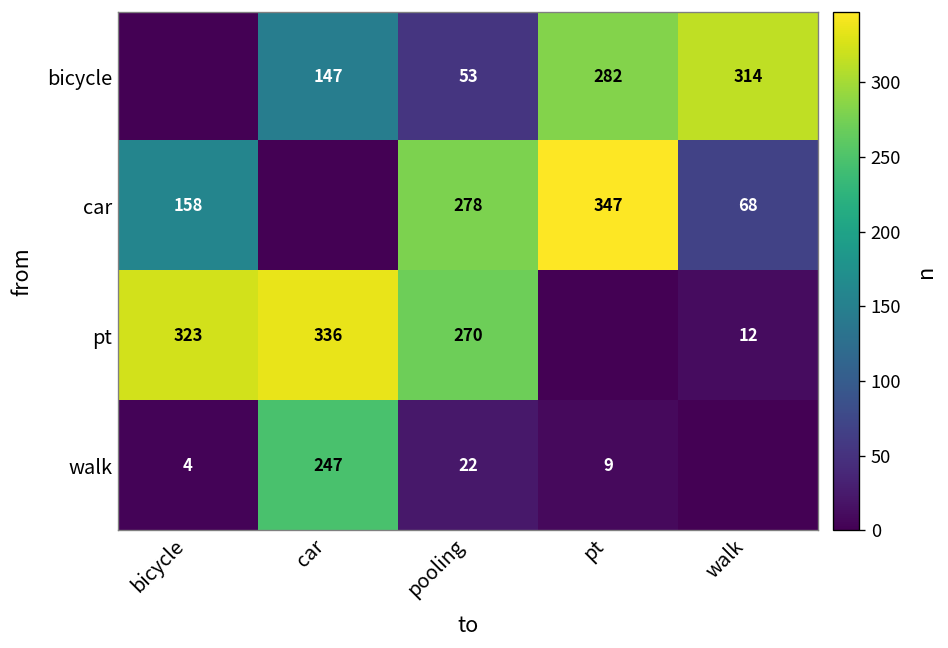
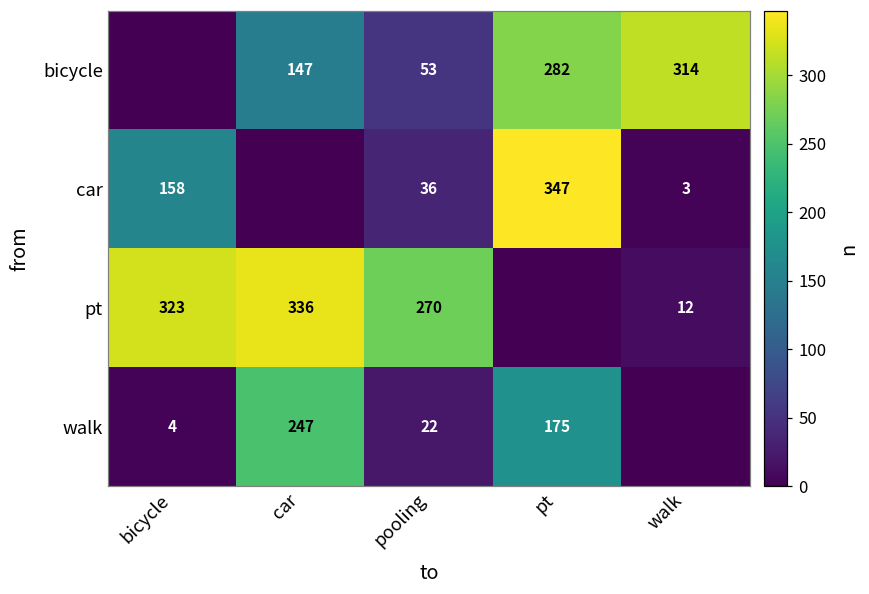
  {
    "bicycle": {
      "car": 147,
      "pooling": 53,
      "pt": 282,
      "walk": 314
    },
    "car": {
      "bicycle": 158,
-     "pooling": 278,
+     "pooling": 36,
      "pt": 347,
-     "walk": 68
+     "walk": 3
    },
    "pt": {
      "bicycle": 323,
      "car": 336,
      "pooling": 270,
      "walk": 12
    },
    "walk": {
      "bicycle": 4,
      "car": 247,
      "pooling": 22,
-     "pt": 9
+     "pt": 175
    }
  }
